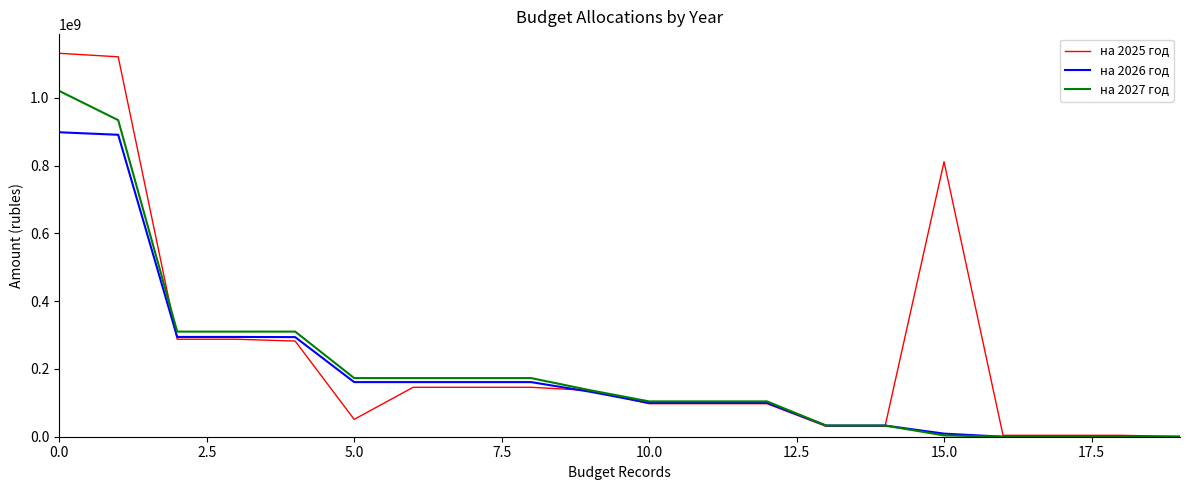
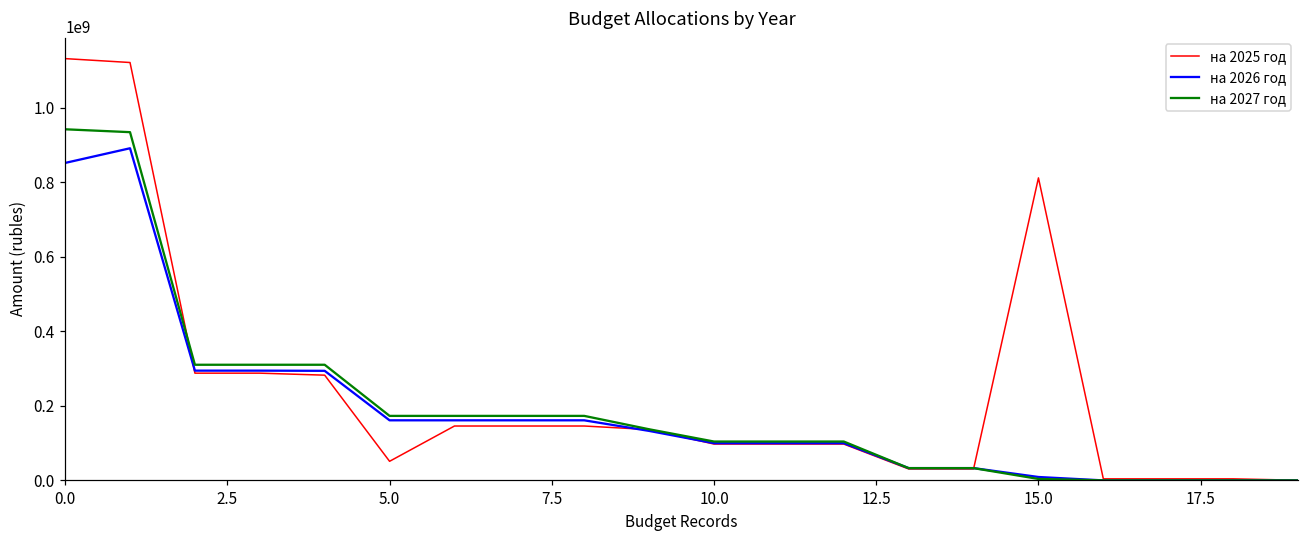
  {
    "на 2025 год": {
      "0.0": 1130000000,
      "5.0": 50000000,
      "15.0": 810000000
    },
    "на 2026 год": {
-     "0.0": 900000000,
+     "0.0": 850000000,
      "5.0": 160000000
    },
    "на 2027 год": {
-     "0.0": 1020000000,
+     "0.0": 940000000,
      "5.0": 170000000
    }
  }
